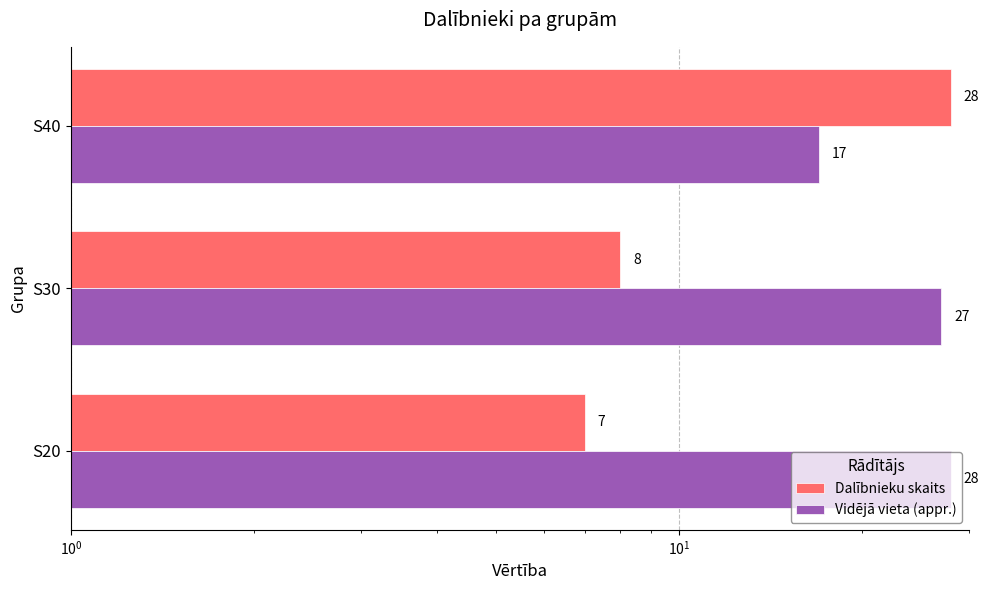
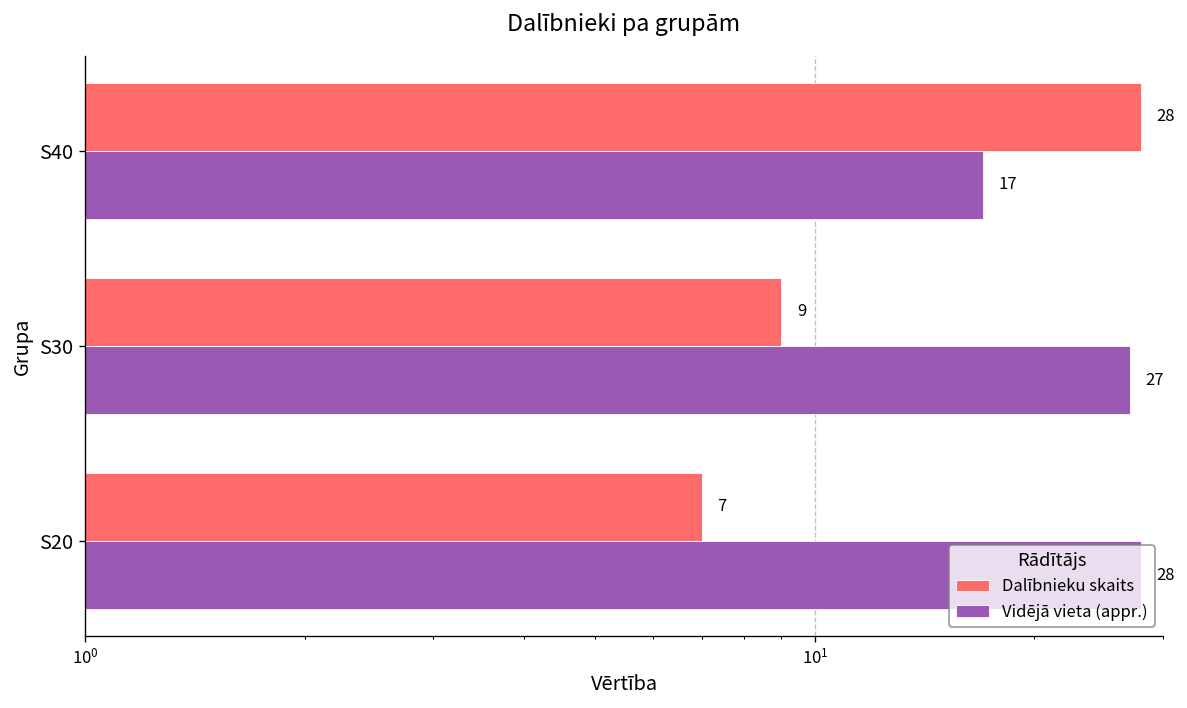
  {
    "Dalībnieku skaits": {
      "S40": 28,
-     "S30": 8,
+     "S30": 9,
      "S20": 7
    },
    "Vidējā vieta (appr.)": {
      "S40": 17,
      "S30": 27
    }
  }
